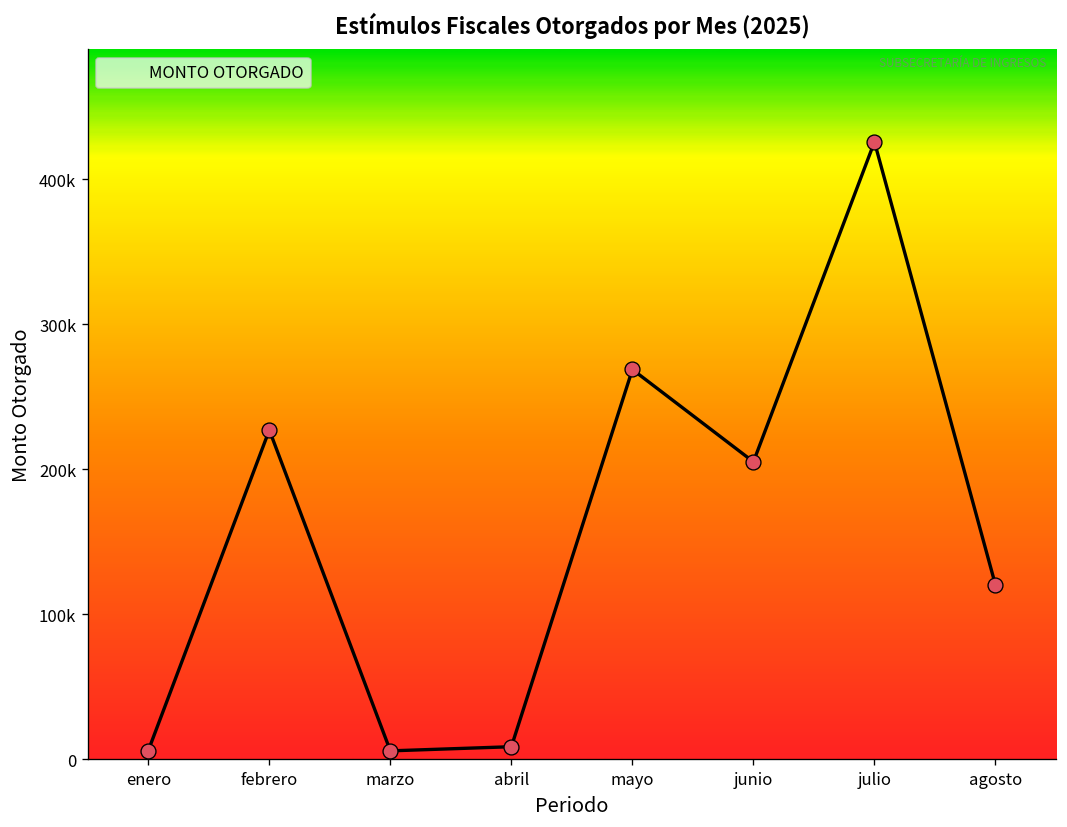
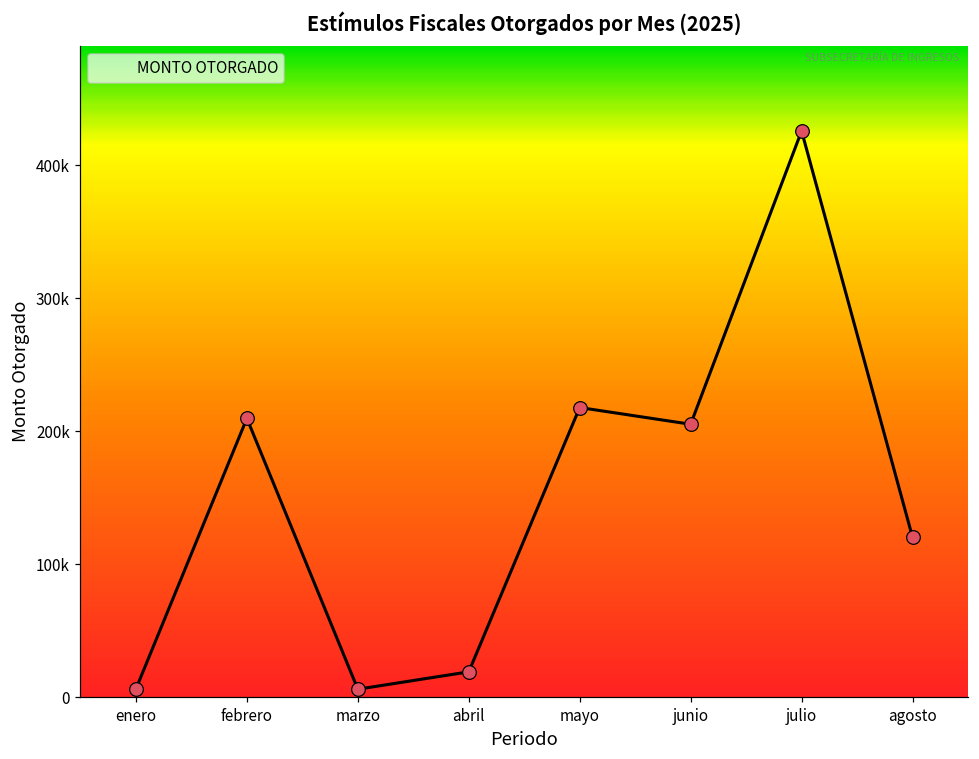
  {
    "enero": 6000,
-   "febrero": 227000,
+   "febrero": 210000,
    "marzo": 6000,
-   "abril": 9000,
-   "mayo": 269000,
+   "abril": 19000,
+   "mayo": 218000,
    "junio": 205000,
    "julio": 426000,
    "agosto": 120000
  }
